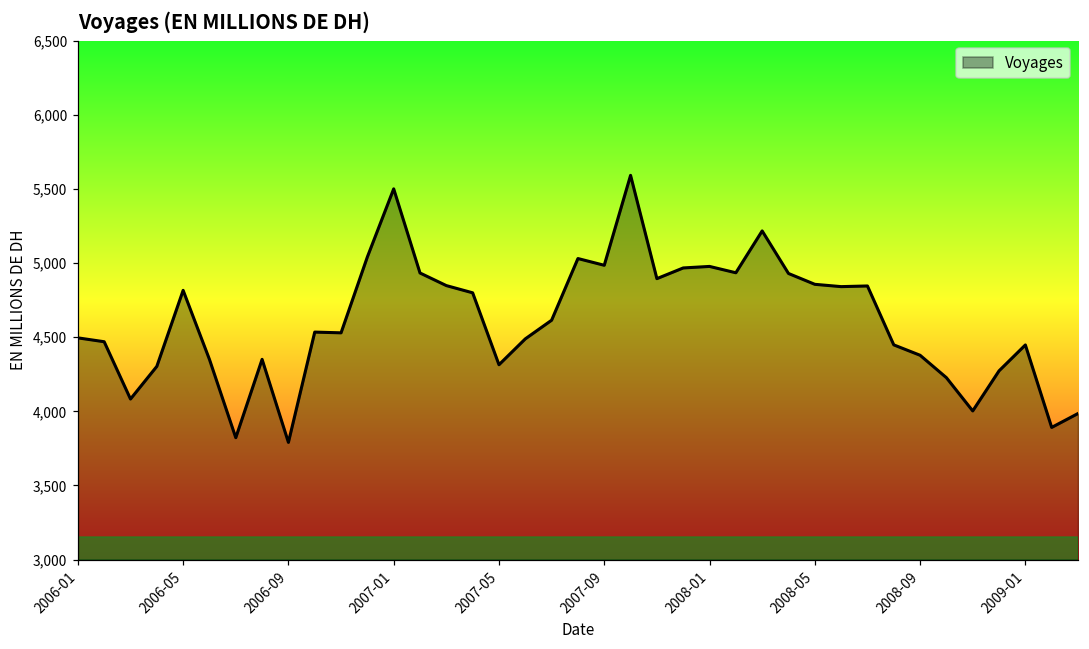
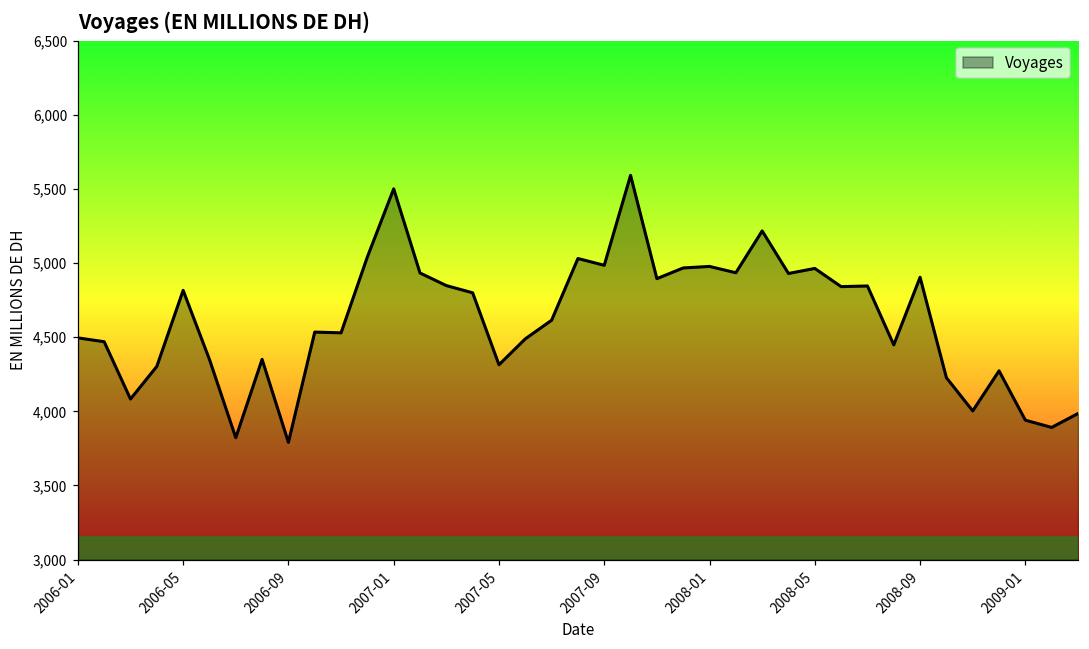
  {
    "2006-01": "4,500",
    "2006-05": "4,820",
    "2006-09": "3,790",
    "2007-01": "5,500",
    "2007-05": "4,310",
    "2007-09": "4,990",
    "2008-01": "4,980",
-   "2008-05": "4,860",
-   "2008-09": "4,380",
-   "2009-01": "4,450"
+   "2008-05": "4,960",
+   "2008-09": "4,900",
+   "2009-01": "3,940"
  }
